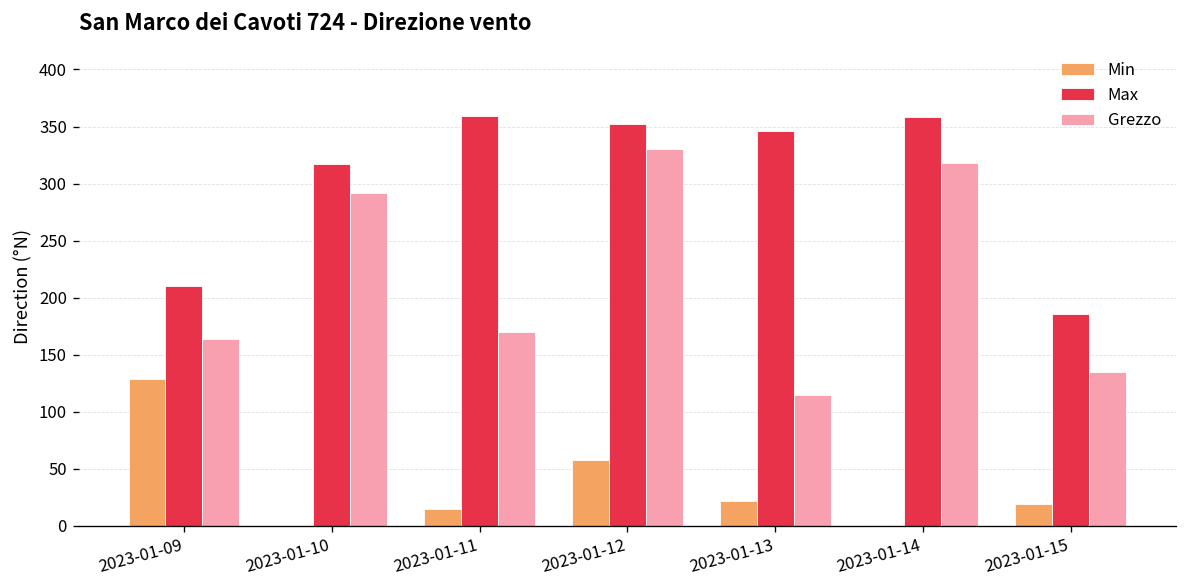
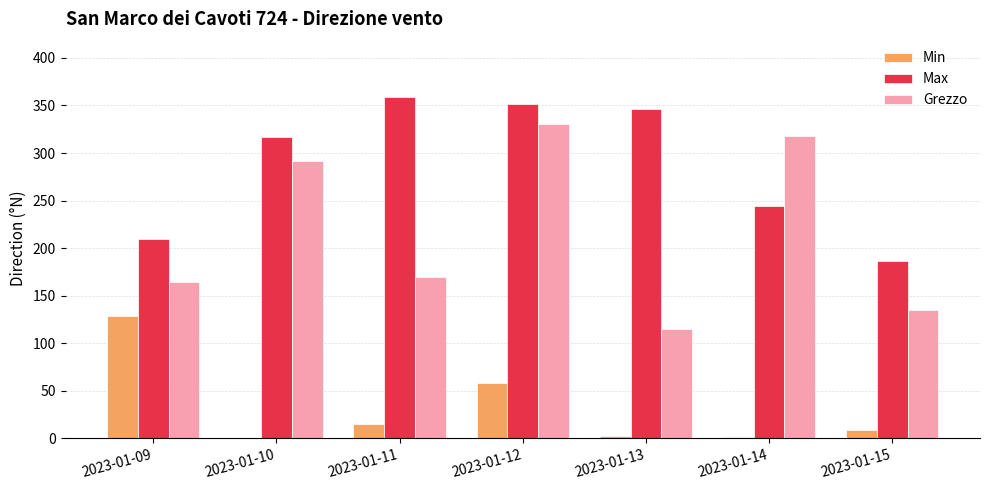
  {
    "Min": {
      "2023-01-09": 130,
      "2023-01-10": 0,
      "2023-01-11": 20,
      "2023-01-12": 60,
-     "2023-01-13": 20,
-     "2023-01-15": 20
+     "2023-01-13": 0,
+     "2023-01-15": 10
    },
    "Max": {
      "2023-01-09": 210,
      "2023-01-10": 320,
      "2023-01-11": 360,
      "2023-01-12": 350,
      "2023-01-13": 350,
-     "2023-01-14": 360,
+     "2023-01-14": 240,
      "2023-01-15": 190
    },
    "Grezzo": {
      "2023-01-09": 160,
      "2023-01-10": 290,
      "2023-01-11": 170,
      "2023-01-12": 330,
      "2023-01-13": 120,
      "2023-01-14": 320,
      "2023-01-15": 140
    }
  }
